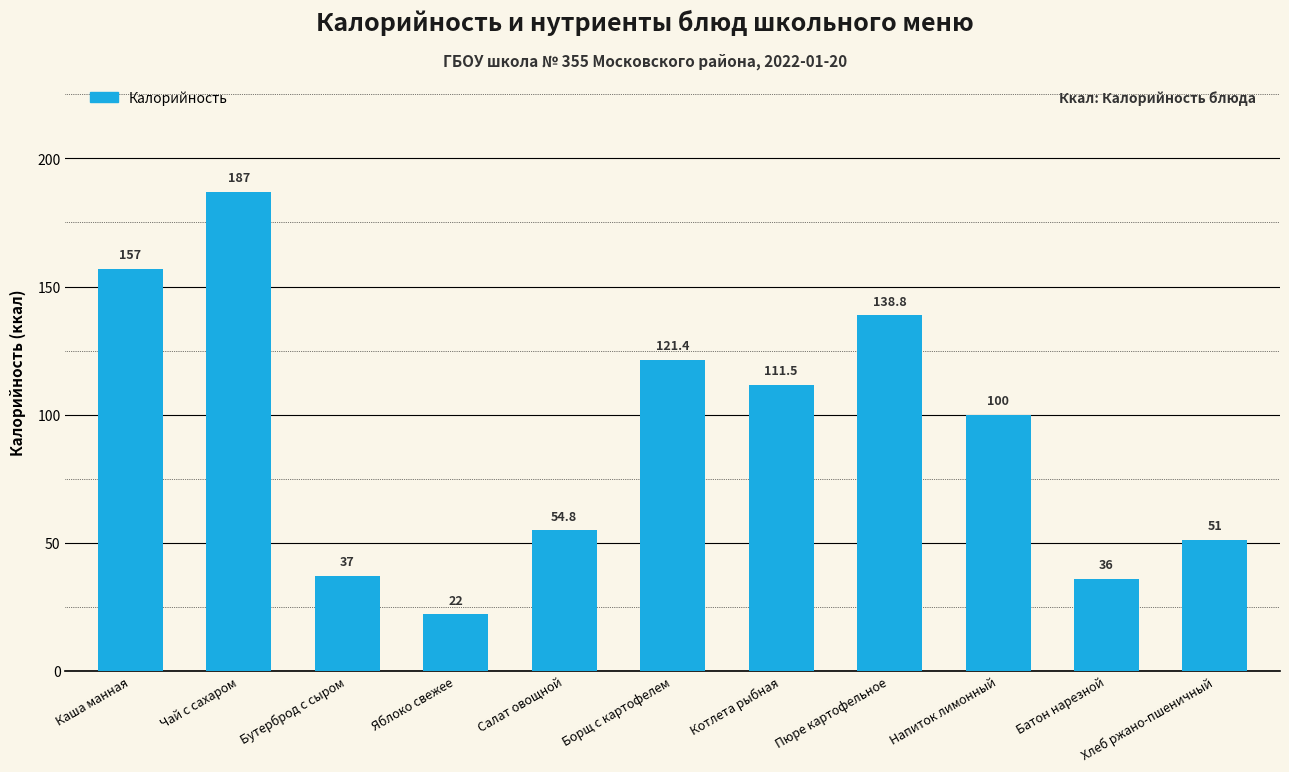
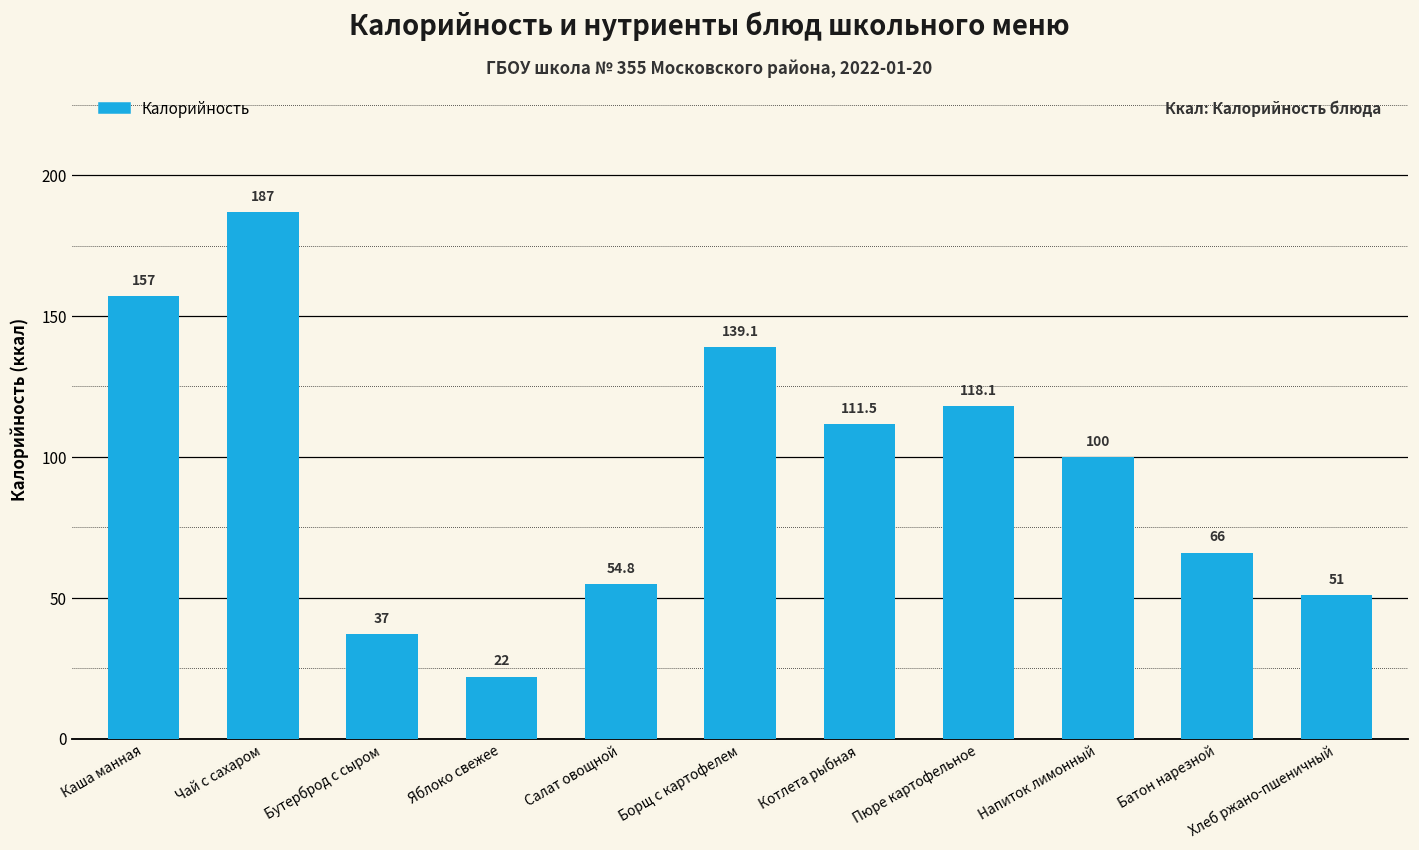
  {
    "Каша манная": 157,
    "Чай с сахаром": 187,
    "Бутерброд с сыром": 37,
    "Яблоко свежее": 22,
    "Салат овощной": 54.8,
-   "Борщ с картофелем": 121.4,
+   "Борщ с картофелем": 139.1,
    "Котлета рыбная": 111.5,
-   "Пюре картофельное": 138.8,
+   "Пюре картофельное": 118.1,
    "Напиток лимонный": 100,
-   "Батон нарезной": 36,
+   "Батон нарезной": 66,
    "Хлеб ржано-пшеничный": 51
  }
